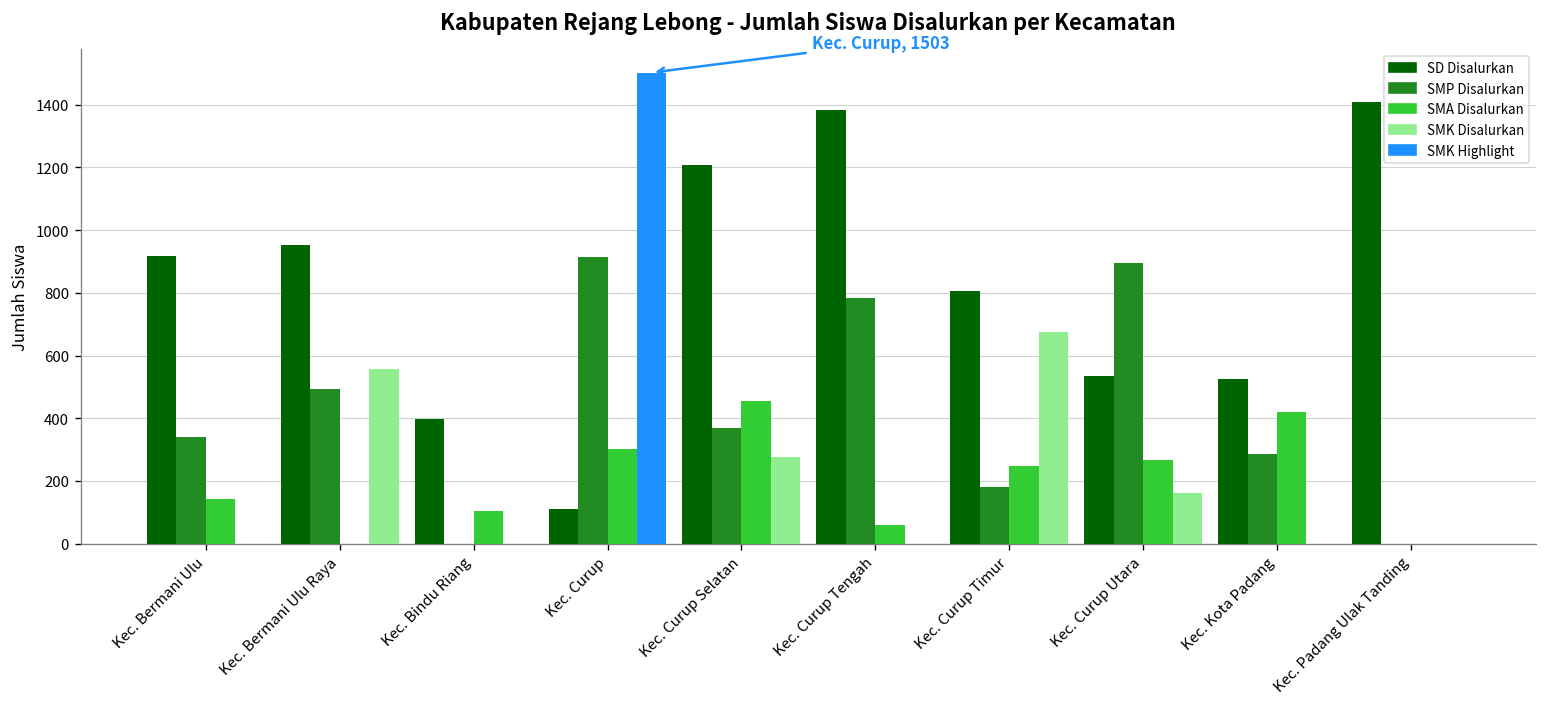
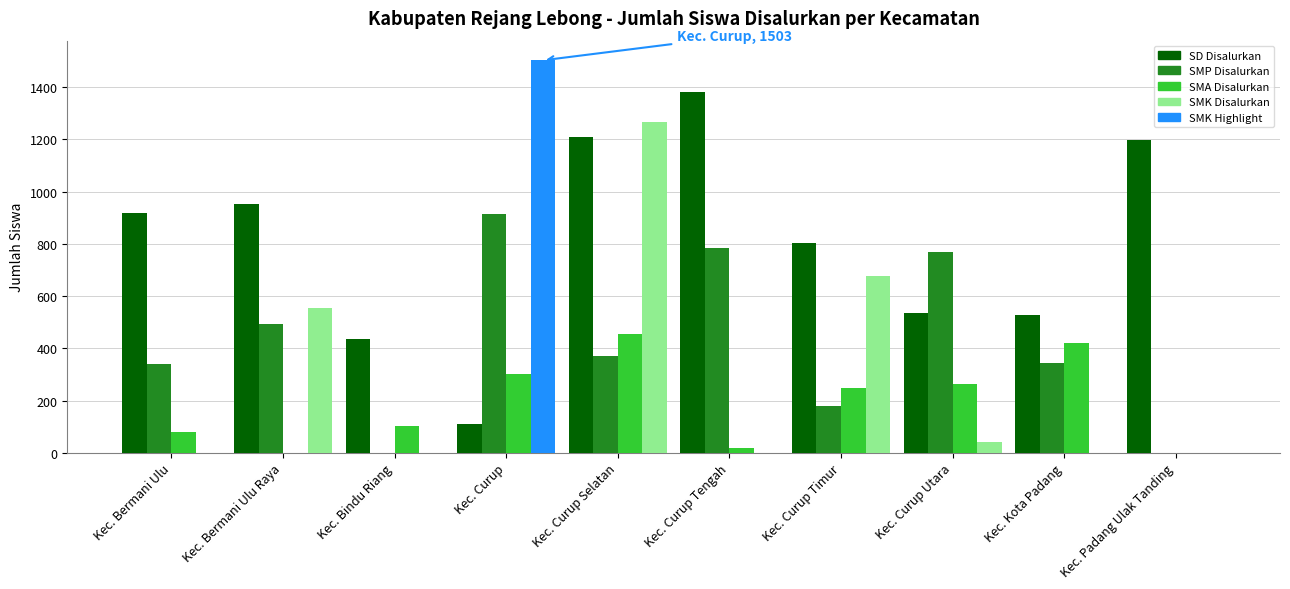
  {
    "SD Disalurkan": {
      "Kec. Bermani Ulu": 920,
      "Kec. Bermani Ulu Raya": 950,
-     "Kec. Bindu Riang": 400,
+     "Kec. Bindu Riang": 430,
      "Kec. Curup": 110,
      "Kec. Curup Selatan": 1210,
      "Kec. Curup Tengah": 1380,
      "Kec. Curup Timur": 810,
      "Kec. Curup Utara": 530,
      "Kec. Kota Padang": 530,
-     "Kec. Padang Ulak Tanding": 1410
+     "Kec. Padang Ulak Tanding": 1200
    },
    "SMP Disalurkan": {
      "Kec. Bermani Ulu": 340,
      "Kec. Bermani Ulu Raya": 490,
      "Kec. Bindu Riang": 0,
      "Kec. Curup": 920,
      "Kec. Curup Selatan": 370,
      "Kec. Curup Tengah": 780,
      "Kec. Curup Timur": 180,
-     "Kec. Curup Utara": 900,
-     "Kec. Kota Padang": 290,
+     "Kec. Curup Utara": 770,
+     "Kec. Kota Padang": 340,
      "Kec. Padang Ulak Tanding": 0
    },
    "SMA Disalurkan": {
-     "Kec. Bermani Ulu": 140,
+     "Kec. Bermani Ulu": 80,
      "Kec. Bermani Ulu Raya": 0,
      "Kec. Bindu Riang": 100,
      "Kec. Curup": 300,
      "Kec. Curup Selatan": 460,
-     "Kec. Curup Tengah": 60,
+     "Kec. Curup Tengah": 20,
      "Kec. Curup Timur": 250,
      "Kec. Curup Utara": 270,
      "Kec. Kota Padang": 420,
      "Kec. Padang Ulak Tanding": 0
    },
    "SMK Disalurkan": {
      "Kec. Bermani Ulu": 0,
      "Kec. Bermani Ulu Raya": 560,
      "Kec. Bindu Riang": 0,
-     "Kec. Curup Selatan": 280,
+     "Kec. Curup Selatan": 1270,
      "Kec. Curup Tengah": 0,
      "Kec. Curup Timur": 680,
-     "Kec. Curup Utara": 160,
+     "Kec. Curup Utara": 40,
      "Kec. Kota Padang": 0,
      "Kec. Padang Ulak Tanding": 0
    }
  }
